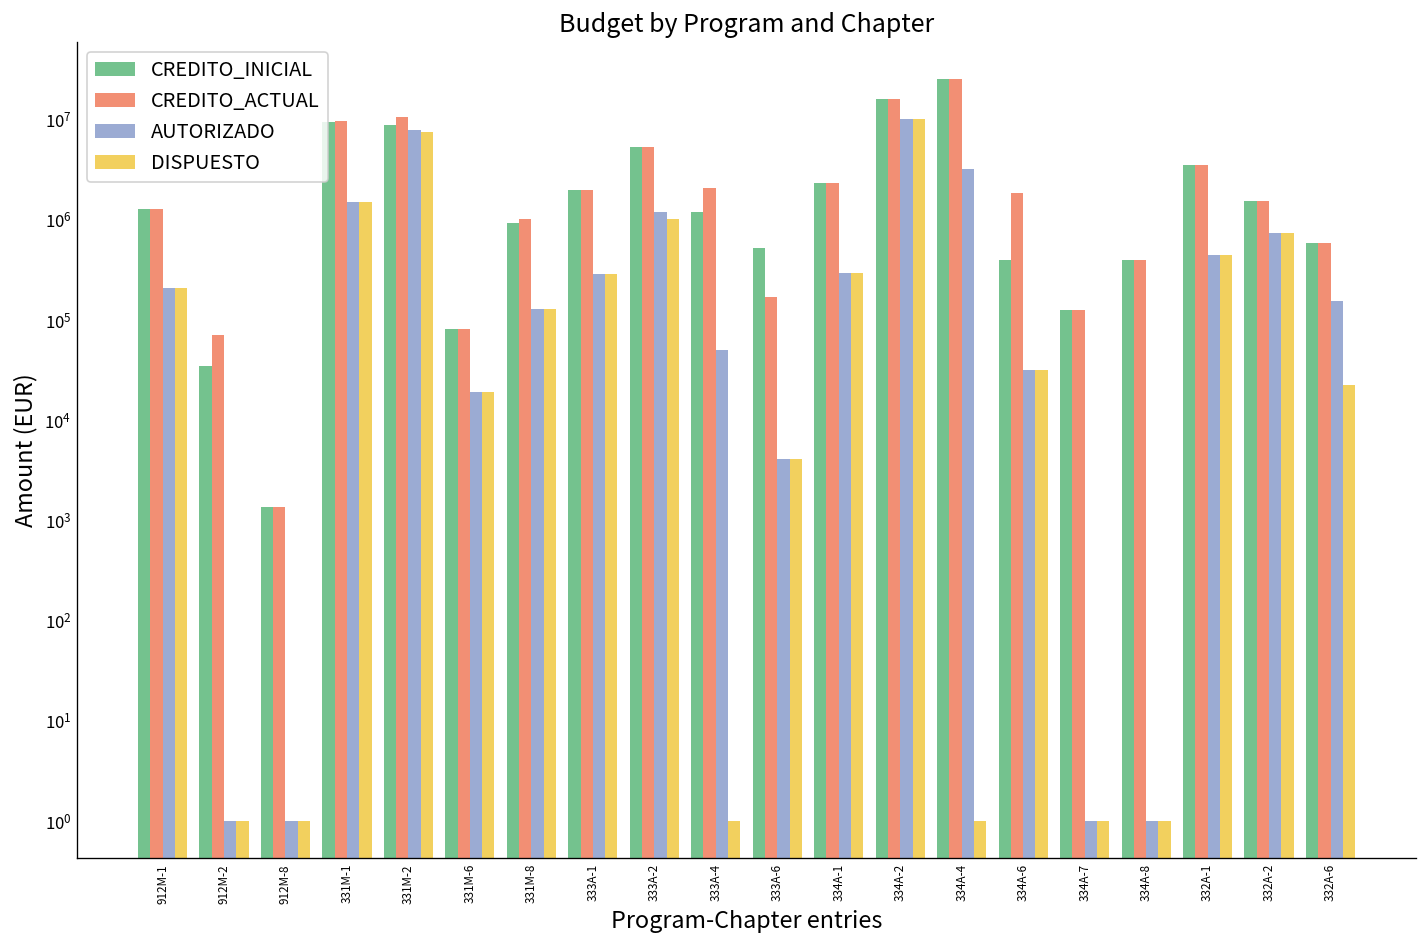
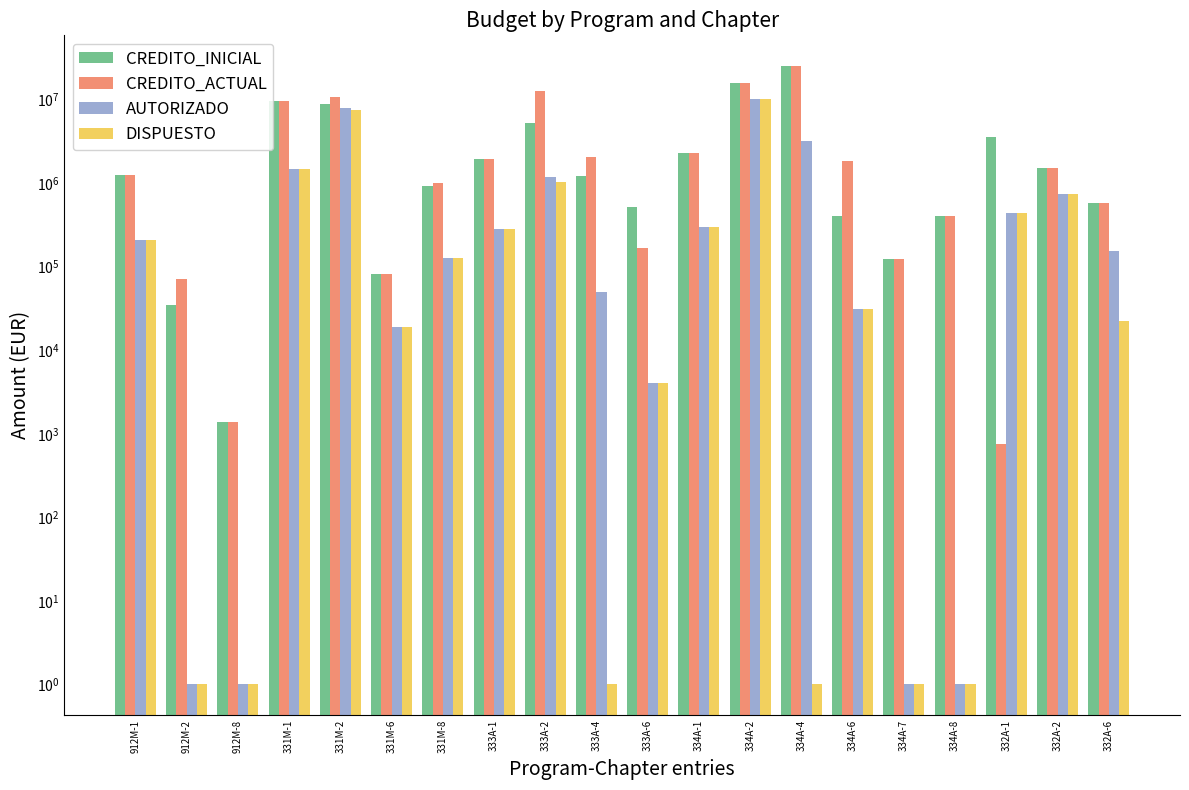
  {
    "CREDITO_INICIAL": {
      "912M-1": 1300000,
      "912M-2": 35000,
      "912M-8": 1400,
      "331M-1": 10000000,
      "331M-2": 9000000,
      "331M-6": 80000,
      "331M-8": 900000,
      "333A-1": 2000000,
      "333A-2": 5000000,
      "333A-4": 1200000,
      "333A-6": 500000,
      "334A-1": 2300000,
      "334A-2": 16000000,
      "334A-4": 25000000,
      "334A-6": 400000,
      "334A-7": 130000,
      "334A-8": 400000,
      "332A-1": 3600000,
      "332A-2": 1500000,
      "332A-6": 600000
    },
    "CREDITO_ACTUAL": {
      "912M-1": 1300000,
      "912M-2": 70000,
      "912M-8": 1400,
      "331M-1": 10000000,
      "331M-2": 11000000,
      "331M-6": 80000,
      "331M-8": 1000000,
      "333A-1": 2000000,
-     "333A-2": 5000000,
+     "333A-2": 13000000,
      "333A-4": 2100000,
      "333A-6": 170000,
      "334A-1": 2300000,
      "334A-2": 16000000,
      "334A-4": 25000000,
      "334A-6": 1800000,
      "334A-7": 130000,
      "334A-8": 400000,
-     "332A-1": 3600000,
+     "332A-1": 800,
      "332A-2": 1500000,
      "332A-6": 600000
    },
    "AUTORIZADO": {
      "912M-1": 210000,
      "912M-2": 1,
      "912M-8": 1,
      "331M-1": 1500000,
      "331M-2": 8000000,
      "331M-6": 19000,
      "331M-8": 130000,
      "333A-1": 290000,
      "333A-2": 1200000,
      "333A-4": 50000,
      "333A-6": 4000,
      "334A-1": 300000,
      "334A-2": 10000000,
      "334A-4": 3200000,
      "334A-6": 32000,
      "334A-7": 1,
      "334A-8": 1,
      "332A-1": 400000,
      "332A-2": 700000,
      "332A-6": 150000
    },
    "DISPUESTO": {
      "912M-1": 210000,
      "912M-2": 1,
      "912M-8": 1,
      "331M-1": 1500000,
      "331M-2": 8000000,
      "331M-6": 19000,
      "331M-8": 130000,
      "333A-1": 290000,
      "333A-2": 1000000,
      "333A-4": 1,
      "333A-6": 4000,
      "334A-1": 300000,
      "334A-2": 10000000,
      "334A-4": 1,
      "334A-6": 32000,
      "334A-7": 1,
      "334A-8": 1,
      "332A-1": 400000,
      "332A-2": 700000,
      "332A-6": 22000
    }
  }
